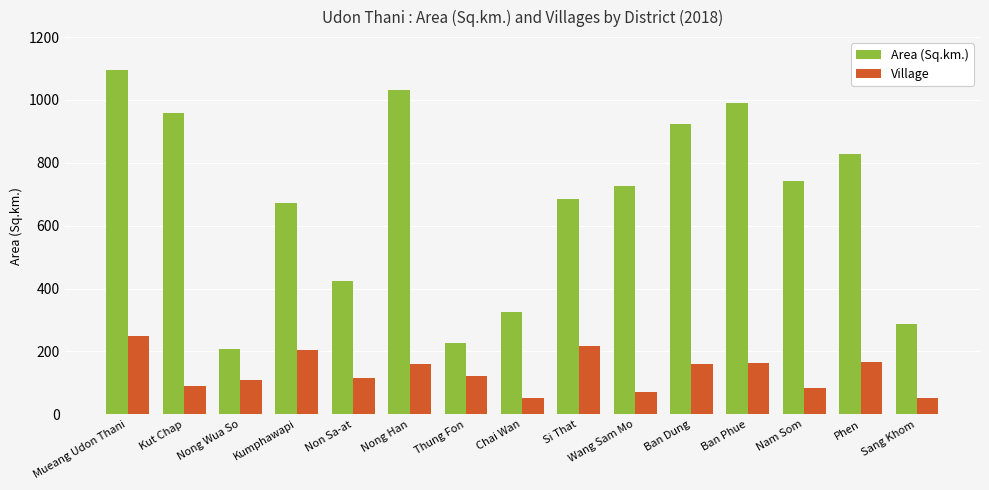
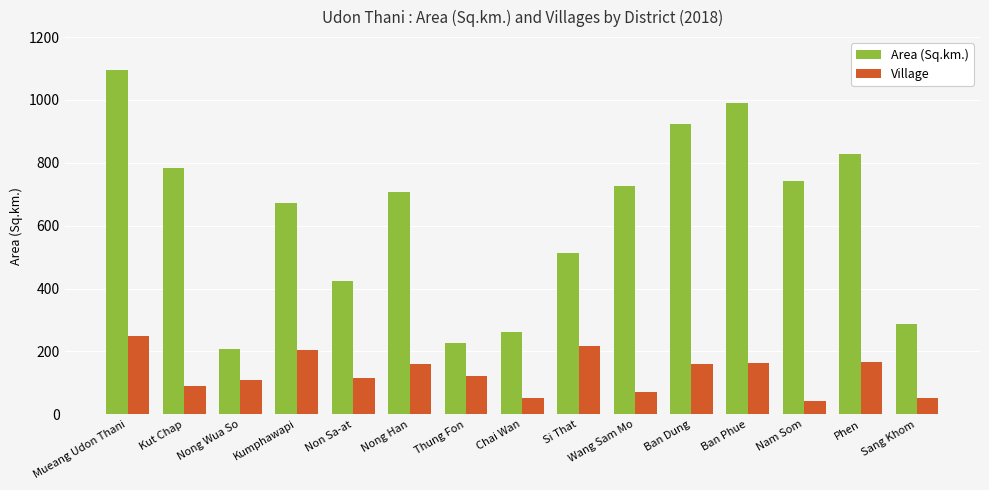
  {
    "Area (Sq.km.)": {
      "Mueang Udon Thani": 1090,
-     "Kut Chap": 960,
+     "Kut Chap": 790,
      "Nong Wua So": 210,
      "Kumphawapi": 670,
      "Non Sa-at": 420,
-     "Nong Han": 1030,
+     "Nong Han": 710,
      "Thung Fon": 230,
-     "Chai Wan": 330,
-     "Si That": 680,
+     "Chai Wan": 260,
+     "Si That": 510,
      "Wang Sam Mo": 730,
      "Ban Dung": 920,
      "Ban Phue": 990,
      "Nam Som": 740,
      "Phen": 830,
      "Sang Khom": 290
    },
    "Village": {
      "Mueang Udon Thani": 250,
      "Kut Chap": 90,
      "Nong Wua So": 110,
      "Kumphawapi": 200,
      "Non Sa-at": 120,
      "Nong Han": 160,
      "Thung Fon": 120,
      "Chai Wan": 50,
      "Si That": 220,
      "Wang Sam Mo": 70,
      "Ban Dung": 160,
      "Ban Phue": 160,
-     "Nam Som": 80,
+     "Nam Som": 40,
      "Phen": 170,
      "Sang Khom": 50
    }
  }
